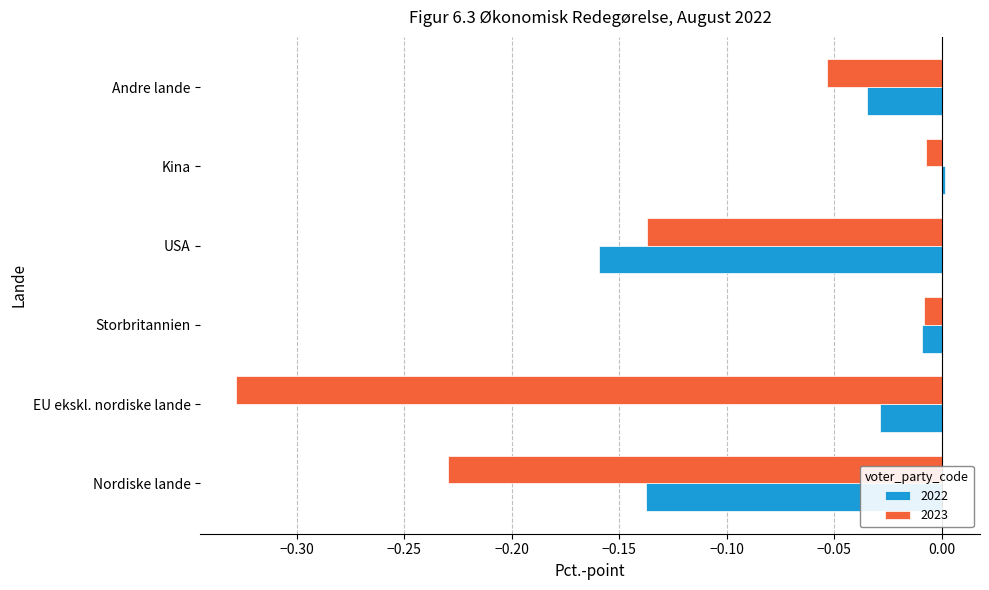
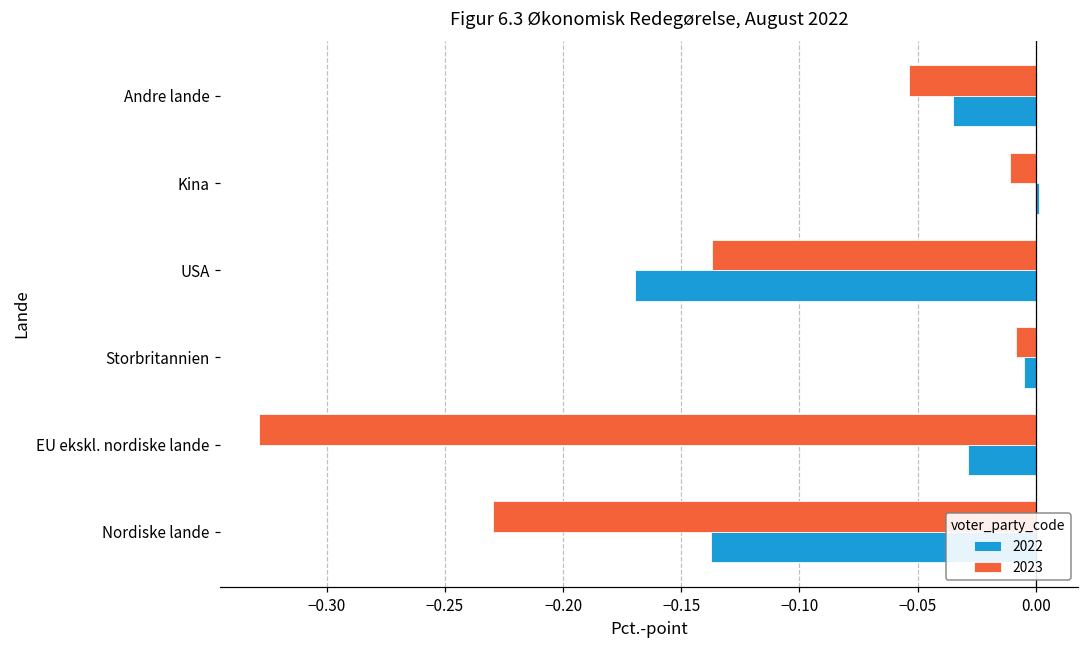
  {
    "2022": {
      "Andre lande": -0.035,
      "Kina": 0.001,
-     "USA": -0.159,
-     "Storbritannien": -0.009,
+     "USA": -0.170,
+     "Storbritannien": -0.005,
      "EU ekskl. nordiske lande": -0.029,
      "Nordiske lande": -0.138
    },
    "2023": {
      "Andre lande": -0.054,
-     "Kina": -0.007,
+     "Kina": -0.011,
      "USA": -0.137,
      "Storbritannien": -0.008,
      "EU ekskl. nordiske lande": -0.328,
      "Nordiske lande": -0.230
    }
  }
